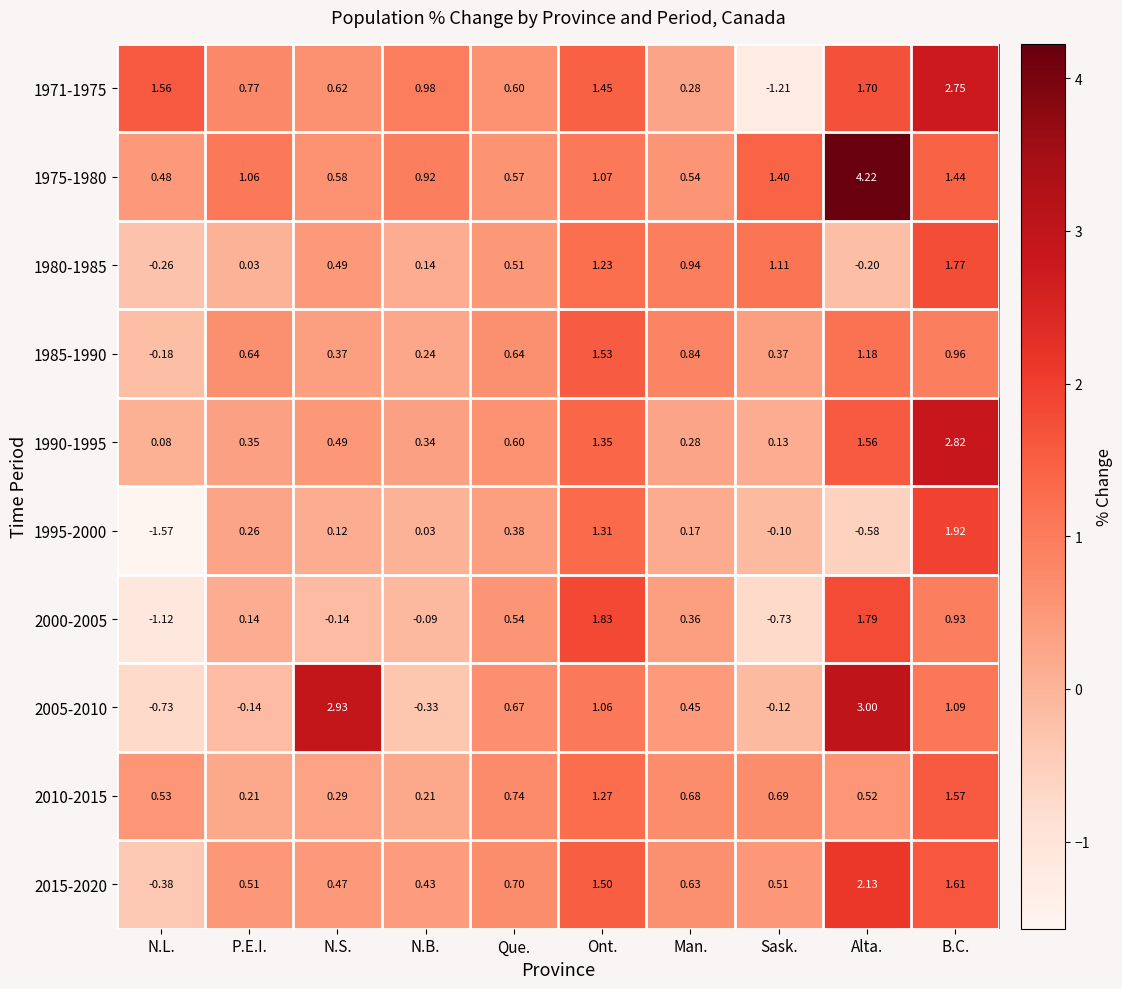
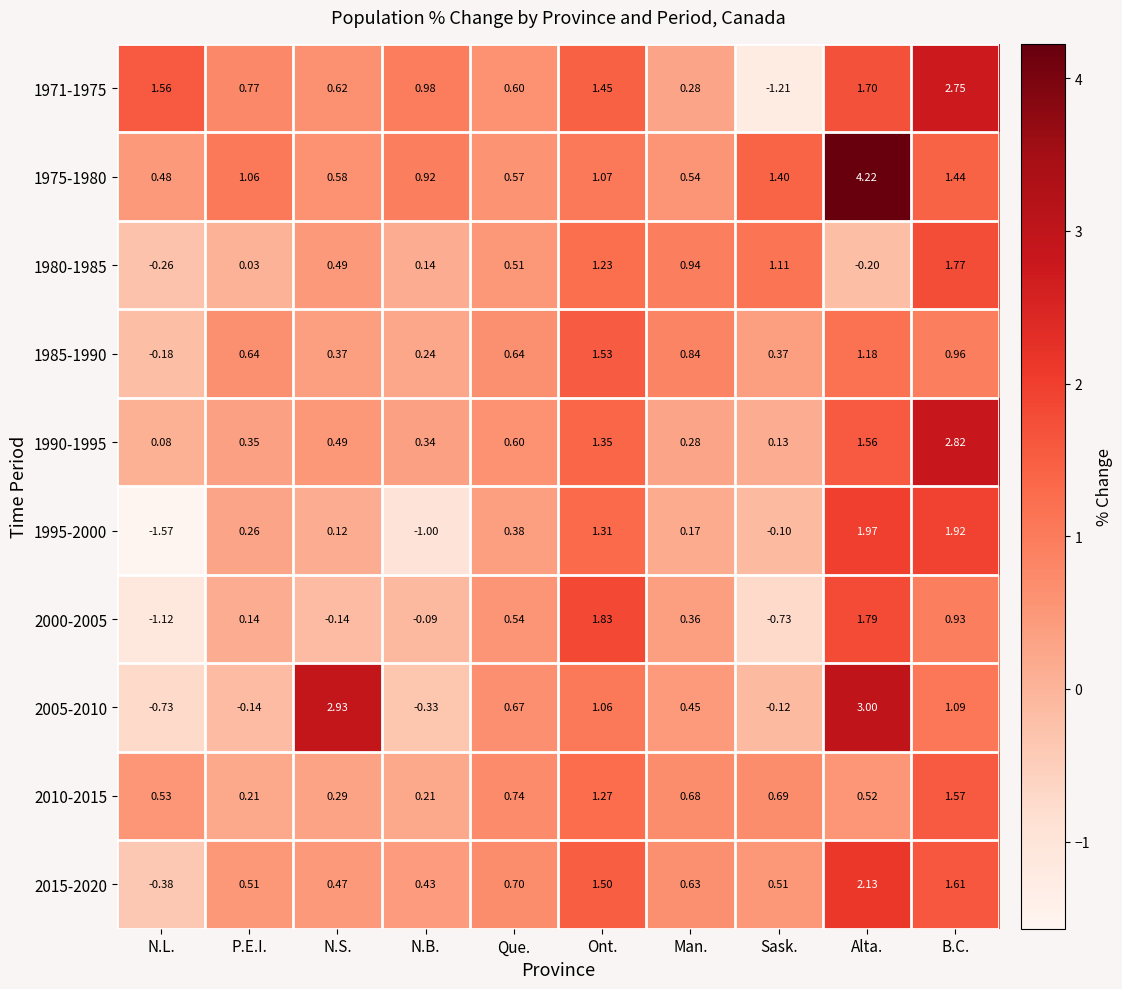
  {
    "1971-1975": {
      "N.L.": 1.56,
      "P.E.I.": 0.77,
      "N.S.": 0.62,
      "N.B.": 0.98,
      "Que.": 0.60,
      "Ont.": 1.45,
      "Man.": 0.28,
      "Sask.": -1.21,
      "Alta.": 1.70,
      "B.C.": 2.75
    },
    "1975-1980": {
      "N.L.": 0.48,
      "P.E.I.": 1.06,
      "N.S.": 0.58,
      "N.B.": 0.92,
      "Que.": 0.57,
      "Ont.": 1.07,
      "Man.": 0.54,
      "Sask.": 1.40,
      "Alta.": 4.22,
      "B.C.": 1.44
    },
    "1980-1985": {
      "N.L.": -0.26,
      "P.E.I.": 0.03,
      "N.S.": 0.49,
      "N.B.": 0.14,
      "Que.": 0.51,
      "Ont.": 1.23,
      "Man.": 0.94,
      "Sask.": 1.11,
      "Alta.": -0.20,
      "B.C.": 1.77
    },
    "1985-1990": {
      "N.L.": -0.18,
      "P.E.I.": 0.64,
      "N.S.": 0.37,
      "N.B.": 0.24,
      "Que.": 0.64,
      "Ont.": 1.53,
      "Man.": 0.84,
      "Sask.": 0.37,
      "Alta.": 1.18,
      "B.C.": 0.96
    },
    "1990-1995": {
      "N.L.": 0.08,
      "P.E.I.": 0.35,
      "N.S.": 0.49,
      "N.B.": 0.34,
      "Que.": 0.60,
      "Ont.": 1.35,
      "Man.": 0.28,
      "Sask.": 0.13,
      "Alta.": 1.56,
      "B.C.": 2.82
    },
    "1995-2000": {
      "N.L.": -1.57,
      "P.E.I.": 0.26,
      "N.S.": 0.12,
-     "N.B.": 0.03,
+     "N.B.": -1.00,
      "Que.": 0.38,
      "Ont.": 1.31,
      "Man.": 0.17,
      "Sask.": -0.10,
-     "Alta.": -0.58,
+     "Alta.": 1.97,
      "B.C.": 1.92
    },
    "2000-2005": {
      "N.L.": -1.12,
      "P.E.I.": 0.14,
      "N.S.": -0.14,
      "N.B.": -0.09,
      "Que.": 0.54,
      "Ont.": 1.83,
      "Man.": 0.36,
      "Sask.": -0.73,
      "Alta.": 1.79,
      "B.C.": 0.93
    },
    "2005-2010": {
      "N.L.": -0.73,
      "P.E.I.": -0.14,
      "N.S.": 2.93,
      "N.B.": -0.33,
      "Que.": 0.67,
      "Ont.": 1.06,
      "Man.": 0.45,
      "Sask.": -0.12,
      "Alta.": 3.00,
      "B.C.": 1.09
    },
    "2010-2015": {
      "N.L.": 0.53,
      "P.E.I.": 0.21,
      "N.S.": 0.29,
      "N.B.": 0.21,
      "Que.": 0.74,
      "Ont.": 1.27,
      "Man.": 0.68,
      "Sask.": 0.69,
      "Alta.": 0.52,
      "B.C.": 1.57
    },
    "2015-2020": {
      "N.L.": -0.38,
      "P.E.I.": 0.51,
      "N.S.": 0.47,
      "N.B.": 0.43,
      "Que.": 0.70,
      "Ont.": 1.50,
      "Man.": 0.63,
      "Sask.": 0.51,
      "Alta.": 2.13,
      "B.C.": 1.61
    }
  }
